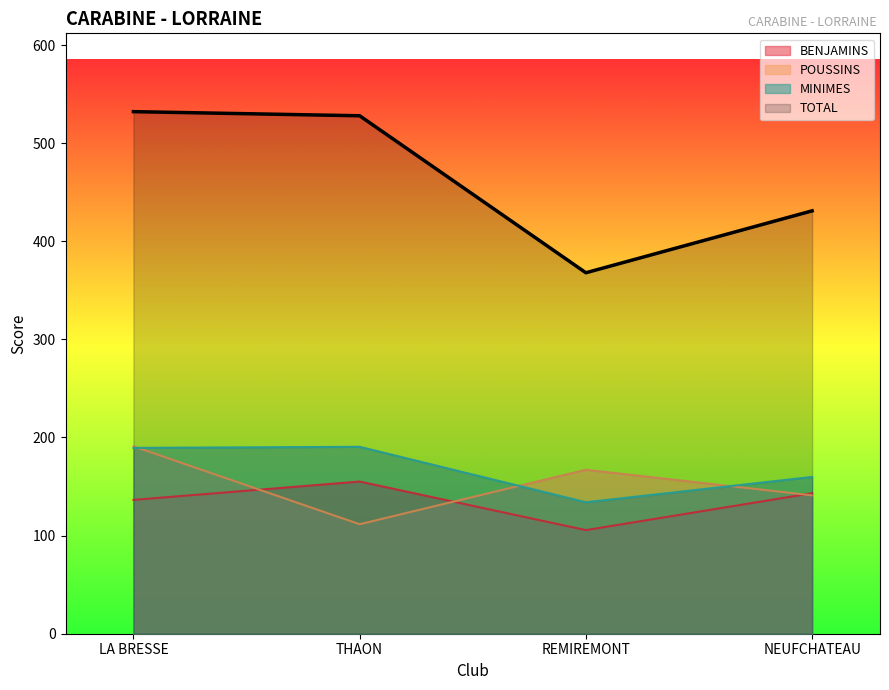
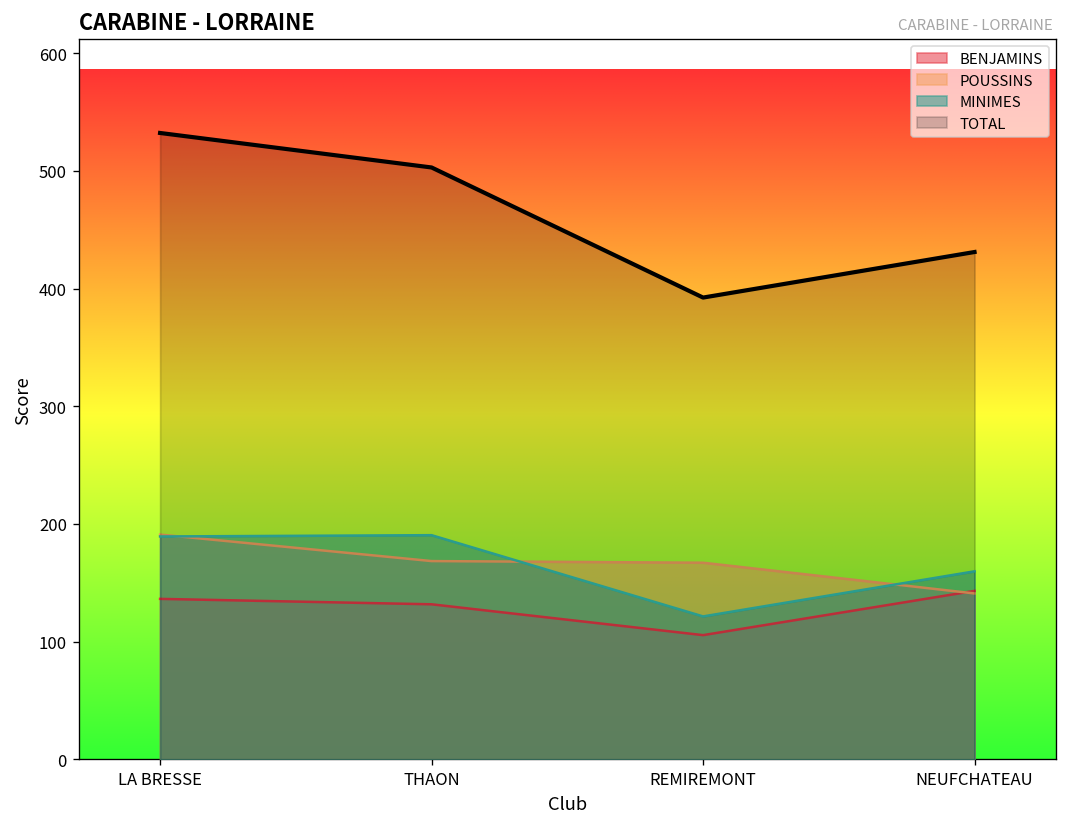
  {
    "BENJAMINS": {
      "LA BRESSE": 140,
-     "THAON": 160,
+     "THAON": 130,
      "REMIREMONT": 110
    },
    "POUSSINS": {
-     "THAON": 110,
+     "THAON": 170,
      "REMIREMONT": 170
    },
    "MINIMES": {
      "THAON": 190,
-     "REMIREMONT": 130,
+     "REMIREMONT": 120,
      "NEUFCHATEAU": 160
    },
    "TOTAL": {
      "LA BRESSE": 530,
-     "THAON": 530,
-     "REMIREMONT": 370,
+     "THAON": 500,
+     "REMIREMONT": 390,
      "NEUFCHATEAU": 430
    }
  }
